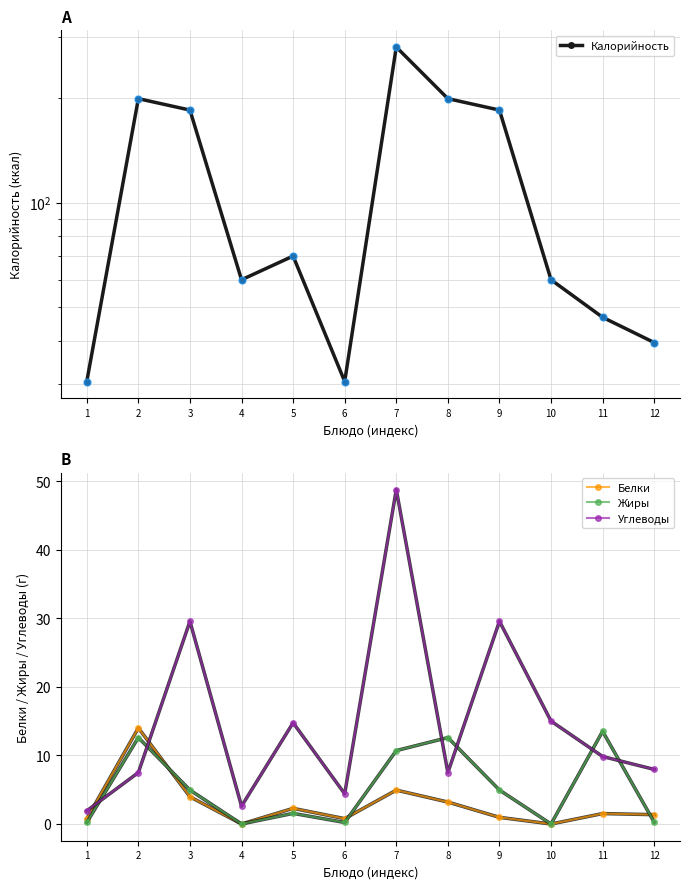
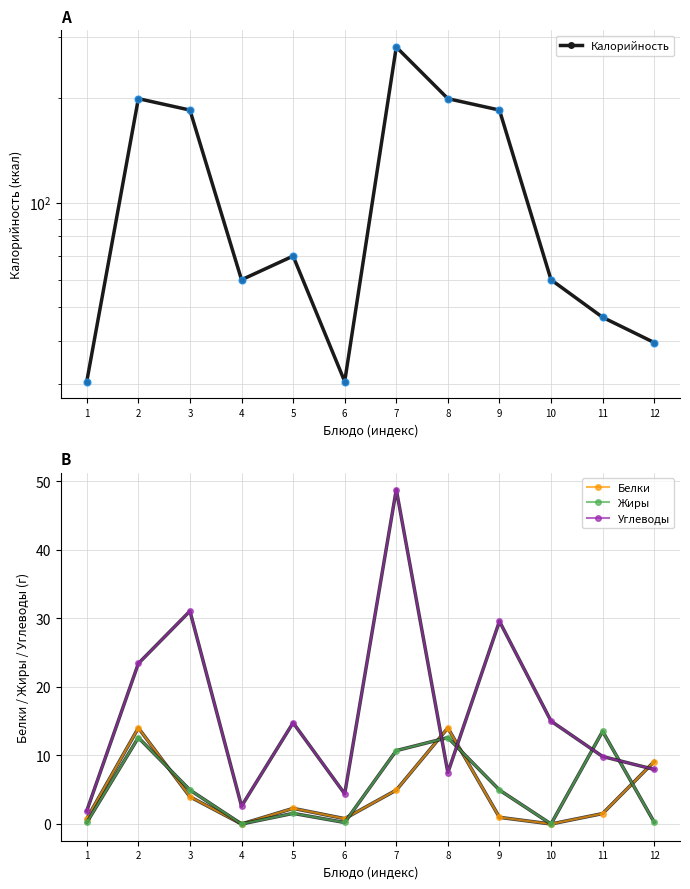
  {
    "B": {
      "Белки": {
        "1": 1,
        "2": 14,
        "3": 4,
        "5": 2,
        "6": 1,
        "7": 5,
-       "8": 3,
+       "8": 14,
        "9": 1,
        "11": 2,
-       "12": 1
+       "12": 9
      },
      "Жиры": {
        "1": 0,
        "2": 13,
        "3": 5,
        "5": 2,
        "6": 0,
        "7": 11,
        "8": 13,
        "9": 5,
        "11": 14,
        "12": 0
      },
      "Углеводы": {
        "1": 2,
-       "2": 8,
-       "3": 30,
+       "2": 23,
+       "3": 31,
        "4": 3,
        "5": 15,
        "6": 4,
        "7": 49,
        "8": 8,
        "9": 30,
        "10": 15,
        "11": 10,
        "12": 8
      }
    }
  }
